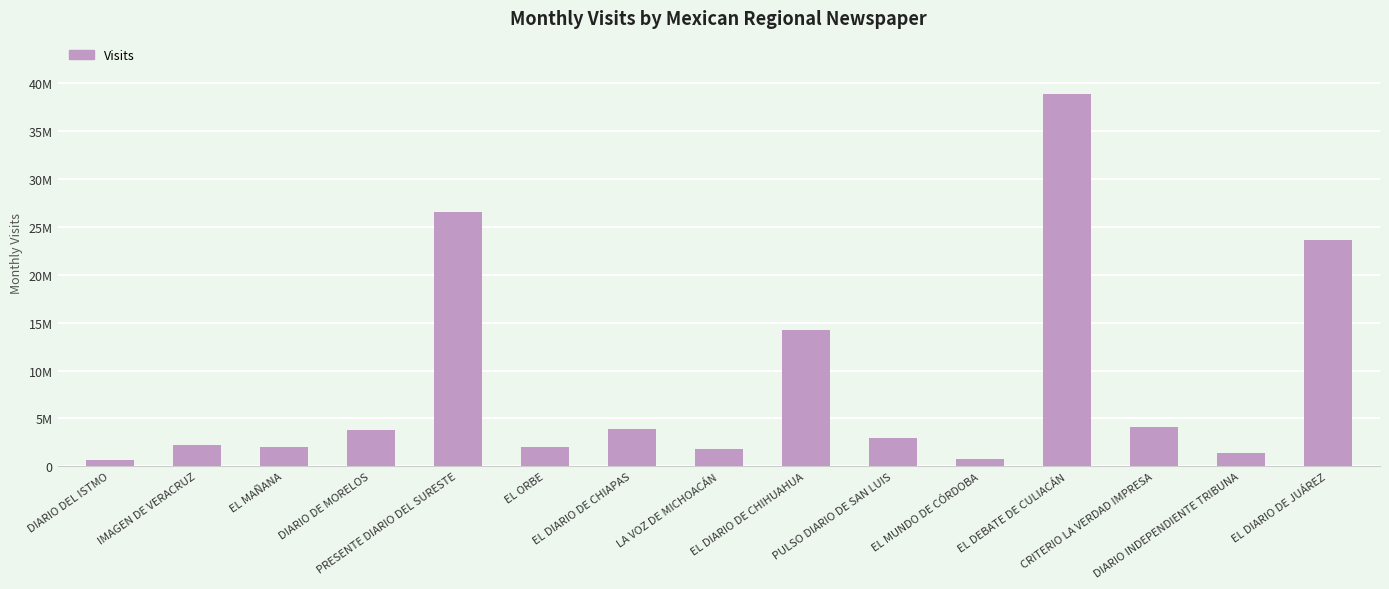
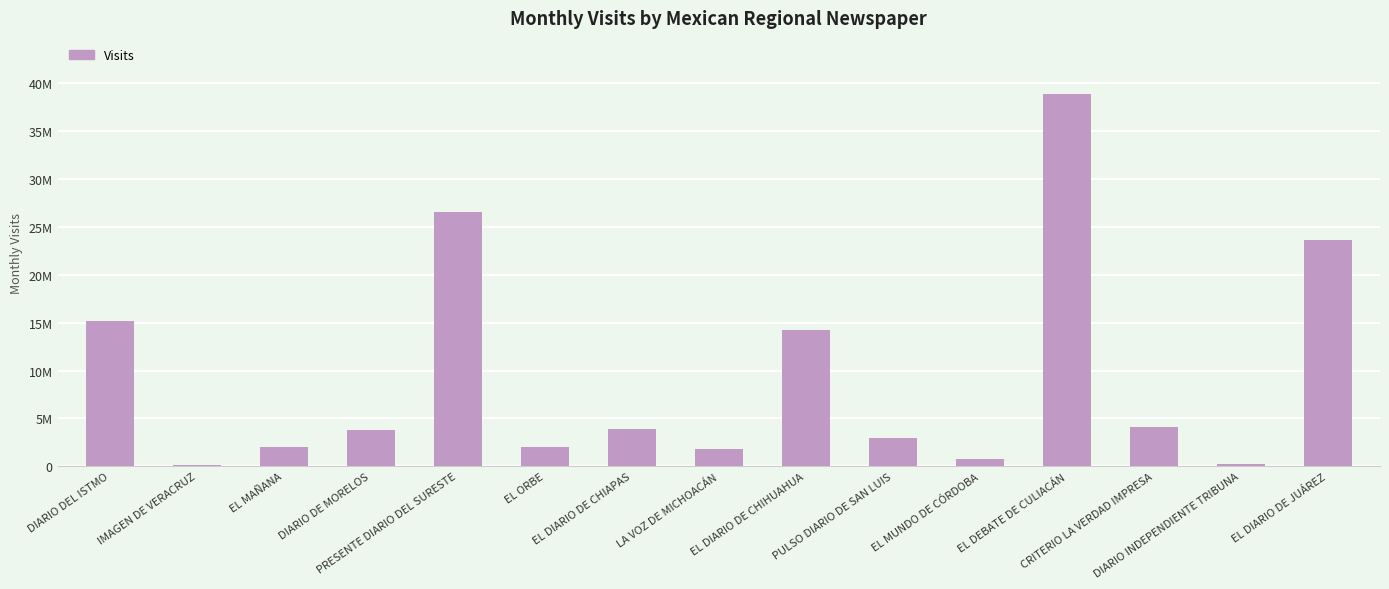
  {
-   "DIARIO DEL ISTMO": 1000000,
-   "IMAGEN DE VERACRUZ": 2000000,
+   "DIARIO DEL ISTMO": 15000000,
+   "IMAGEN DE VERACRUZ": 0,
    "EL MAÑANA": 2000000,
    "DIARIO DE MORELOS": 4000000,
    "PRESENTE DIARIO DEL SURESTE": 27000000,
    "EL ORBE": 2000000,
    "EL DIARIO DE CHIAPAS": 4000000,
    "LA VOZ DE MICHOACÁN": 2000000,
    "EL DIARIO DE CHIHUAHUA": 14000000,
    "PULSO DIARIO DE SAN LUIS": 3000000,
    "EL MUNDO DE CÓRDOBA": 1000000,
    "EL DEBATE DE CULIACÁN": 39000000,
    "CRITERIO LA VERDAD IMPRESA": 4000000,
-   "DIARIO INDEPENDIENTE TRIBUNA": 1000000,
+   "DIARIO INDEPENDIENTE TRIBUNA": 0,
    "EL DIARIO DE JUÁREZ": 24000000
  }
